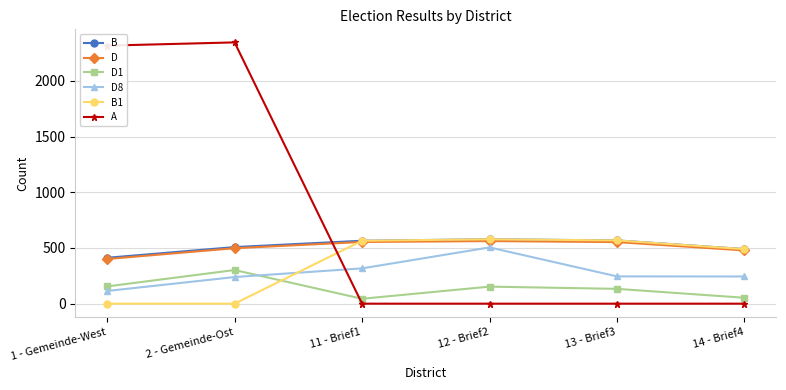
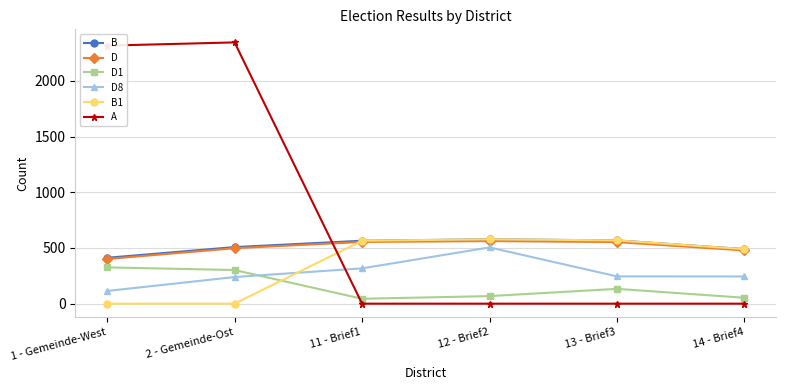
  {
    "D1": {
-     "1 - Gemeinde-West": 160,
+     "1 - Gemeinde-West": 330,
      "2 - Gemeinde-Ost": 300,
      "11 - Brief1": 40,
-     "12 - Brief2": 150,
+     "12 - Brief2": 70,
      "13 - Brief3": 130,
      "14 - Brief4": 50
    },
    "D8": {
      "1 - Gemeinde-West": 110,
      "2 - Gemeinde-Ost": 240,
      "11 - Brief1": 320,
      "12 - Brief2": 510,
      "13 - Brief3": 250,
      "14 - Brief4": 240
    },
    "B1": {
      "1 - Gemeinde-West": 0,
      "2 - Gemeinde-Ost": 0
    },
    "A": {
      "2 - Gemeinde-Ost": 2350,
      "11 - Brief1": 0,
      "12 - Brief2": 0,
      "13 - Brief3": 0,
      "14 - Brief4": 0
    }
  }
